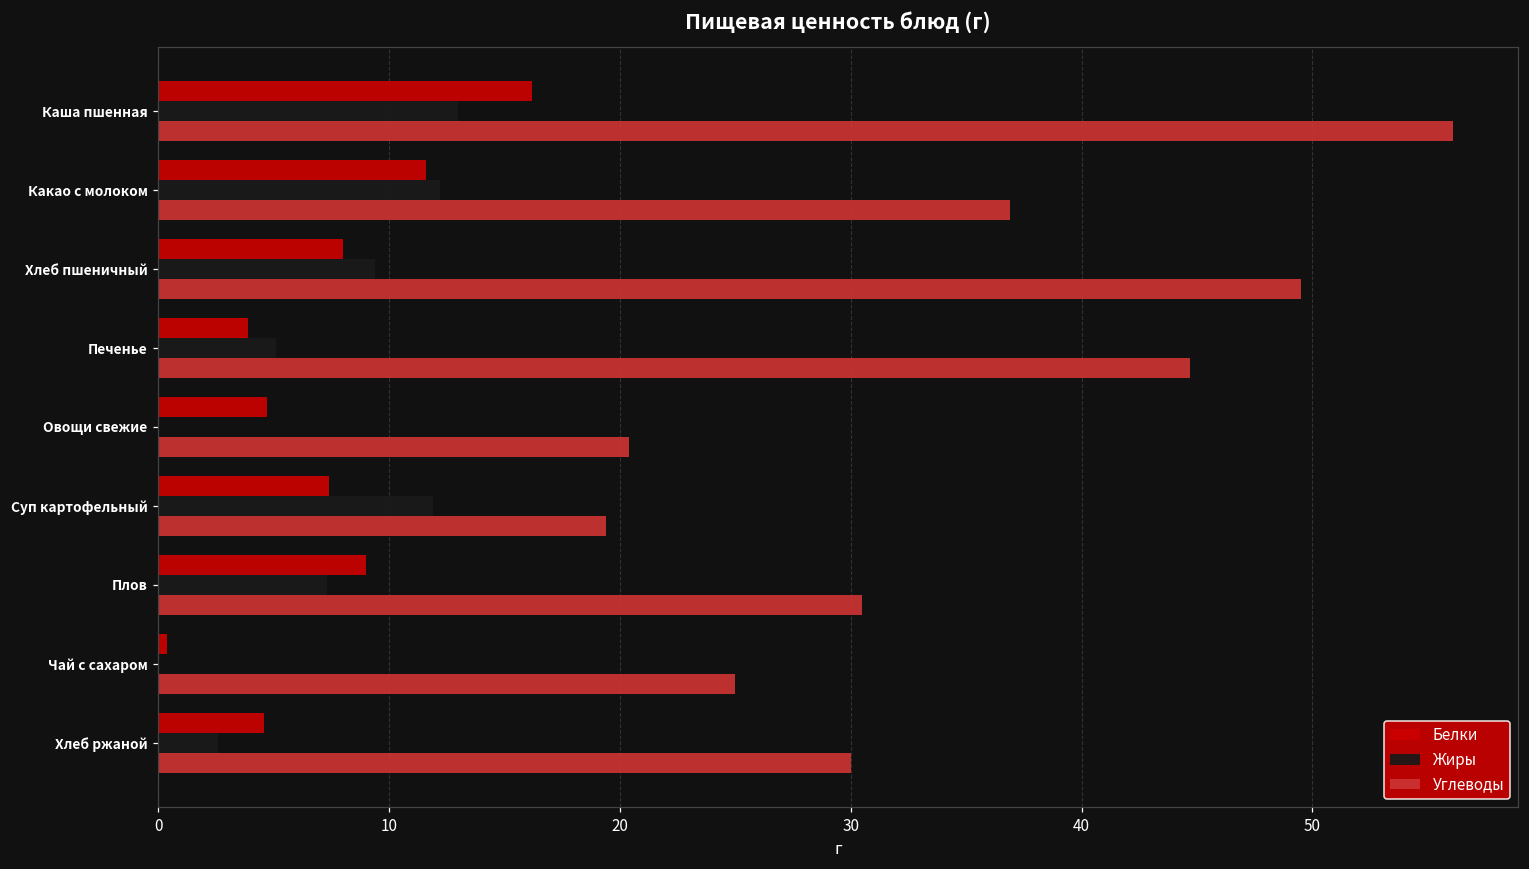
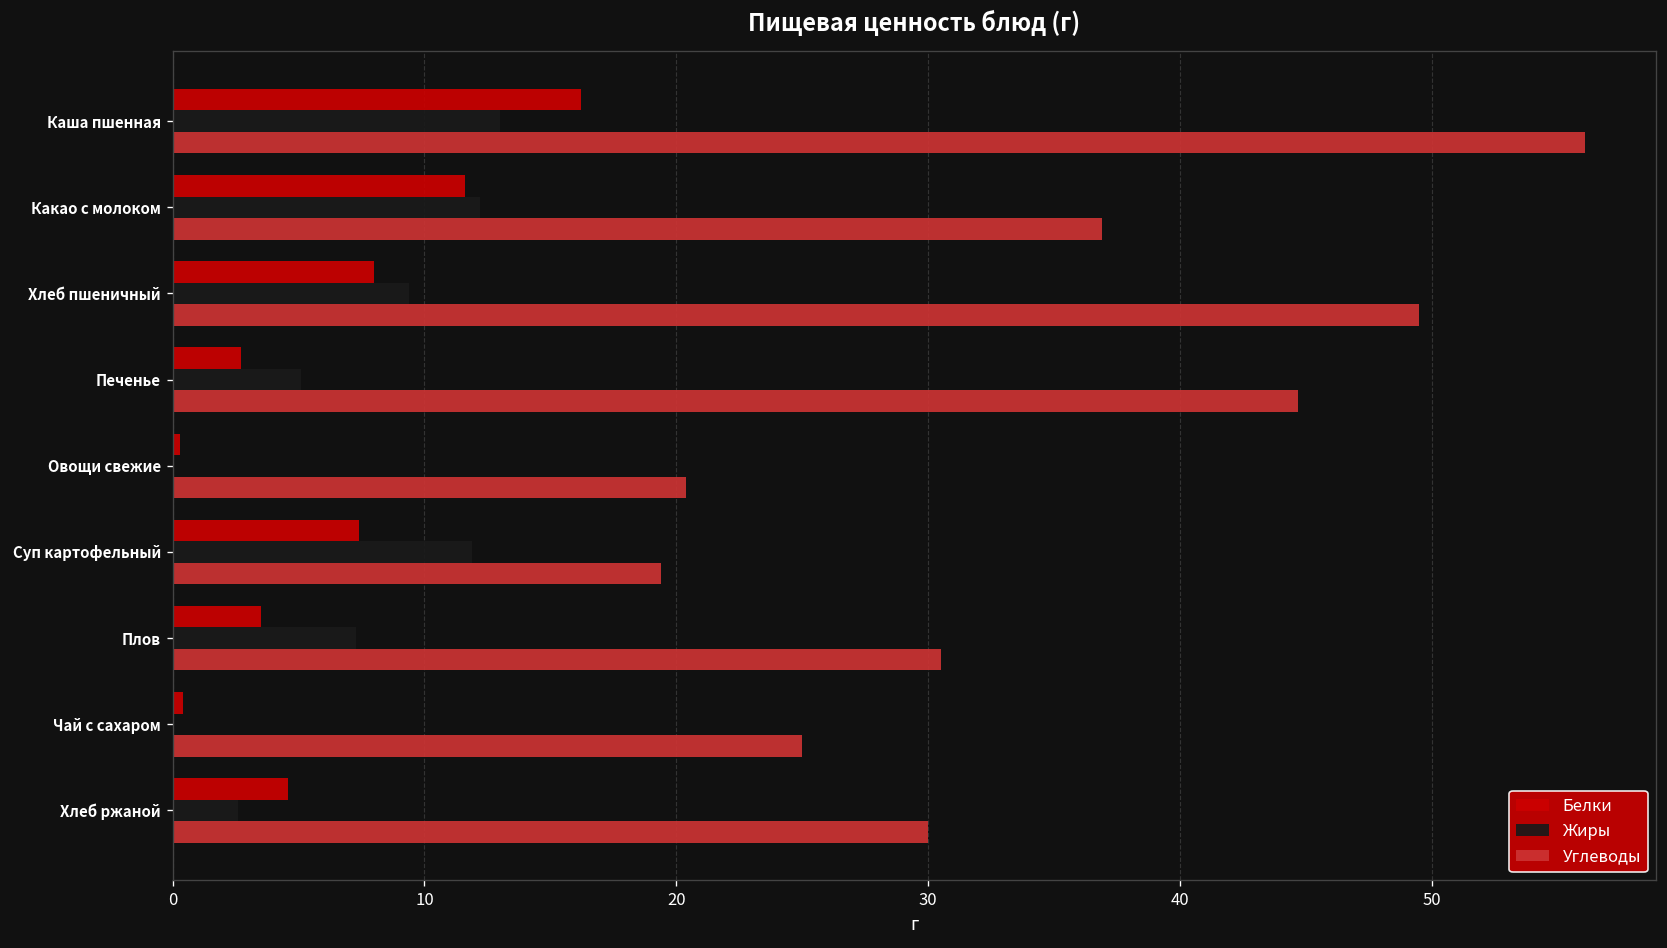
  {
    "Белки": {
      "Каша пшенная": 16.2,
      "Какао с молоком": 11.6,
      "Хлеб пшеничный": 8.0,
-     "Печенье": 3.9,
-     "Овощи свежие": 4.7,
+     "Печенье": 2.7,
+     "Овощи свежие": 0.3,
      "Суп картофельный": 7.4,
-     "Плов": 9.0,
+     "Плов": 3.5,
      "Чай с сахаром": 0.4,
      "Хлеб ржаной": 4.6
    },
    "Жиры": {
      "Каша пшенная": 13.0,
      "Какао с молоком": 12.2,
      "Хлеб пшеничный": 9.4,
      "Печенье": 5.1,
      "Овощи свежие": 0.0,
      "Суп картофельный": 11.9,
      "Плов": 7.3,
      "Чай с сахаром": 0.0,
      "Хлеб ржаной": 2.6
    },
    "Углеводы": {
      "Каша пшенная": 56.1,
      "Какао с молоком": 36.9,
      "Хлеб пшеничный": 49.5,
      "Печенье": 44.7,
      "Овощи свежие": 20.4,
      "Суп картофельный": 19.4,
      "Плов": 30.5,
      "Чай с сахаром": 25.0,
      "Хлеб ржаной": 30.0
    }
  }
